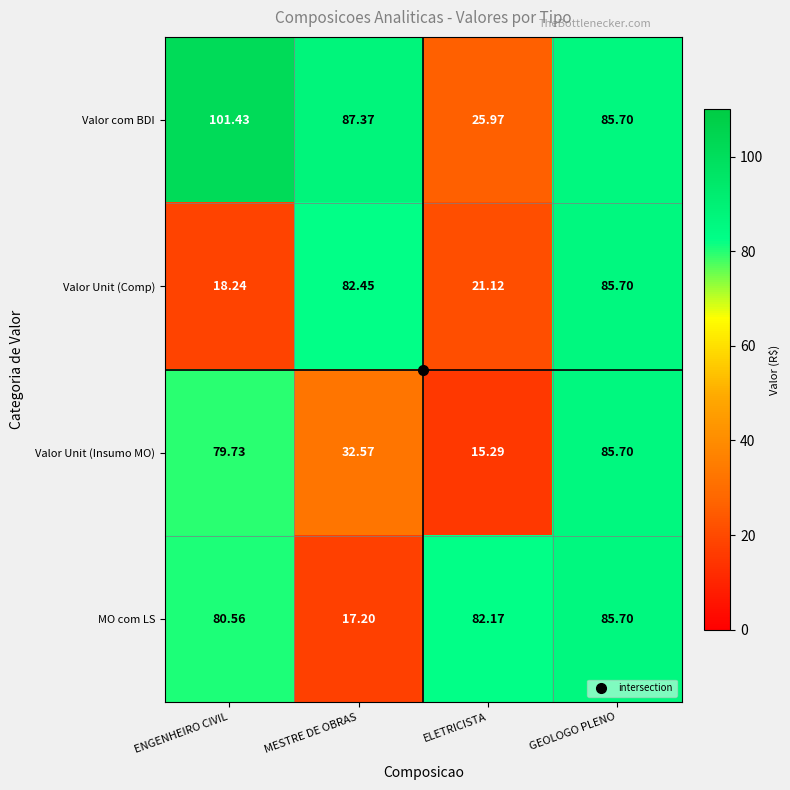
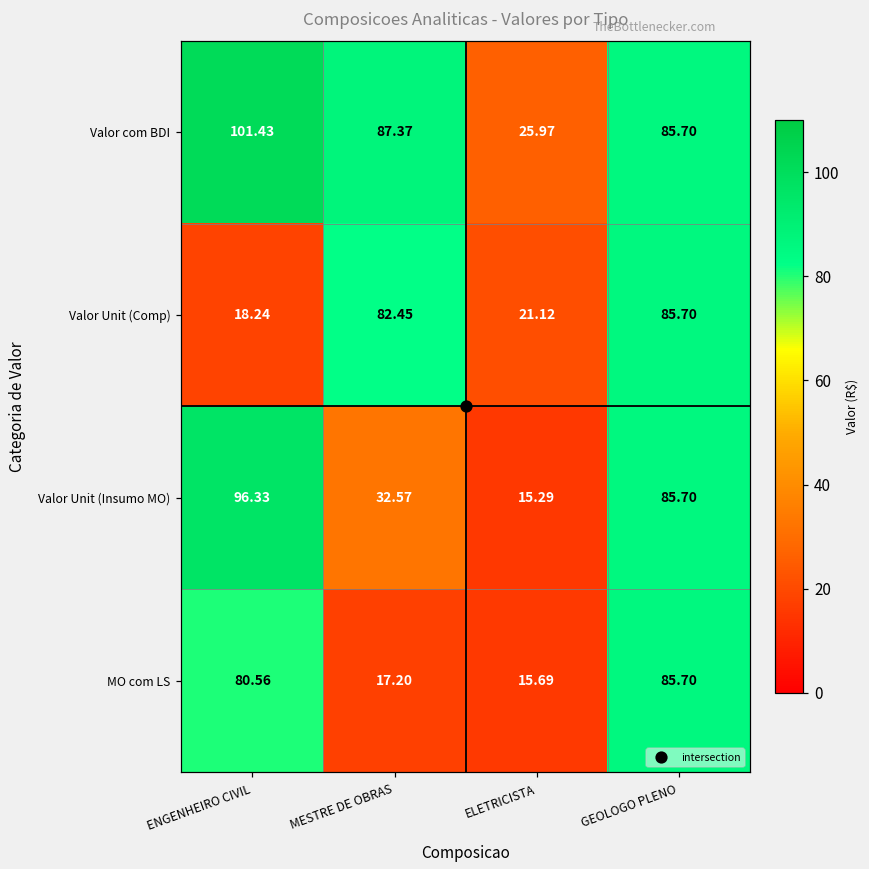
  {
    "Valor com BDI": {
      "ENGENHEIRO CIVIL": 101.43,
      "MESTRE DE OBRAS": 87.37,
      "ELETRICISTA": 25.97,
      "GEOLOGO PLENO": 85.70
    },
    "Valor Unit (Comp)": {
      "ENGENHEIRO CIVIL": 18.24,
      "MESTRE DE OBRAS": 82.45,
      "ELETRICISTA": 21.12,
      "GEOLOGO PLENO": 85.70
    },
    "Valor Unit (Insumo MO)": {
-     "ENGENHEIRO CIVIL": 79.73,
+     "ENGENHEIRO CIVIL": 96.33,
      "MESTRE DE OBRAS": 32.57,
      "ELETRICISTA": 15.29,
      "GEOLOGO PLENO": 85.70
    },
    "MO com LS": {
      "ENGENHEIRO CIVIL": 80.56,
      "MESTRE DE OBRAS": 17.20,
-     "ELETRICISTA": 82.17,
+     "ELETRICISTA": 15.69,
      "GEOLOGO PLENO": 85.70
    }
  }
